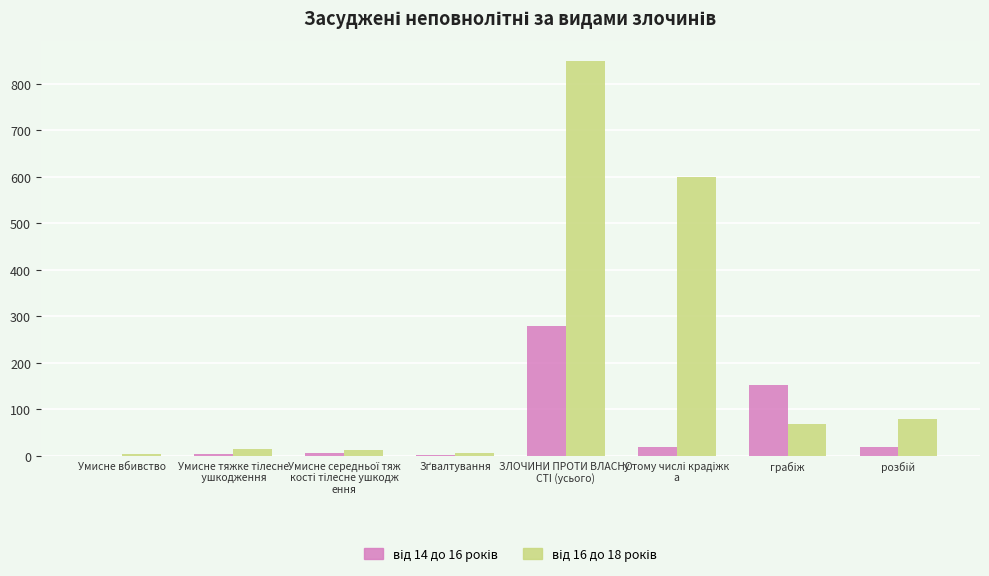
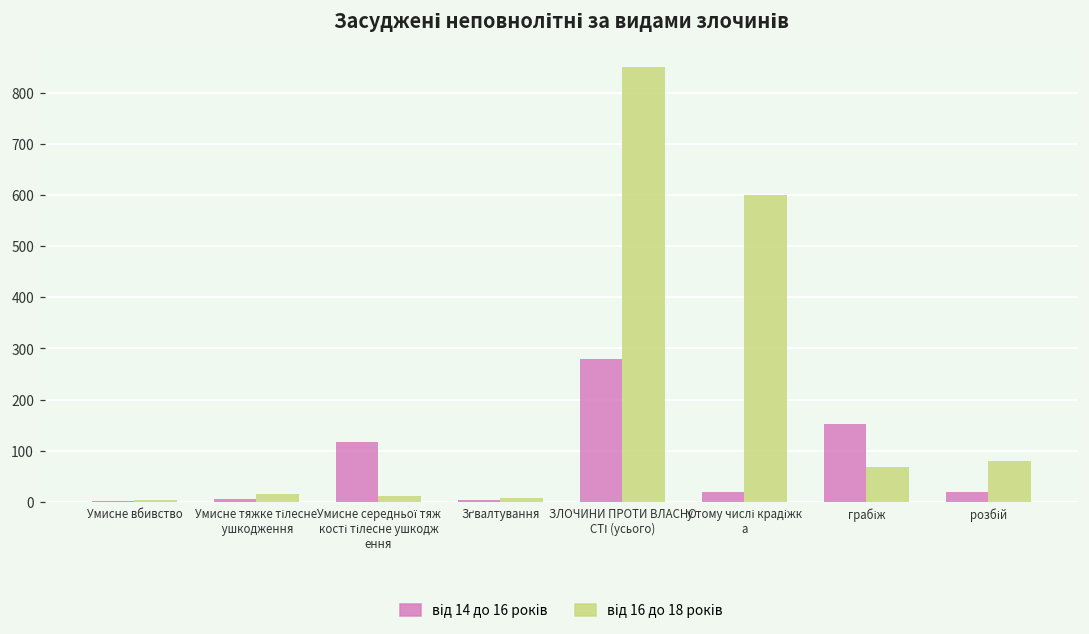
  {
    "від 14 до 16 років": {
-     "Умисне середньої тяж кості тілесне ушкодж ення": 10,
+     "Умисне середньої тяж кості тілесне ушкодж ення": 120,
      "ЗЛОЧИНИ ПРОТИ ВЛАСНО СТІ (усього)": 280,
      "у тому числі крадіжк а": 20,
      "грабіж": 150,
      "розбій": 20
    },
    "від 16 до 18 років": {
      "Умисне тяжке тілесне ушкодження": 20,
      "Умисне середньої тяж кості тілесне ушкодж ення": 10,
      "Зґвалтування": 10,
      "ЗЛОЧИНИ ПРОТИ ВЛАСНО СТІ (усього)": 850,
      "у тому числі крадіжк а": 600,
      "грабіж": 70,
      "розбій": 80
    }
  }
